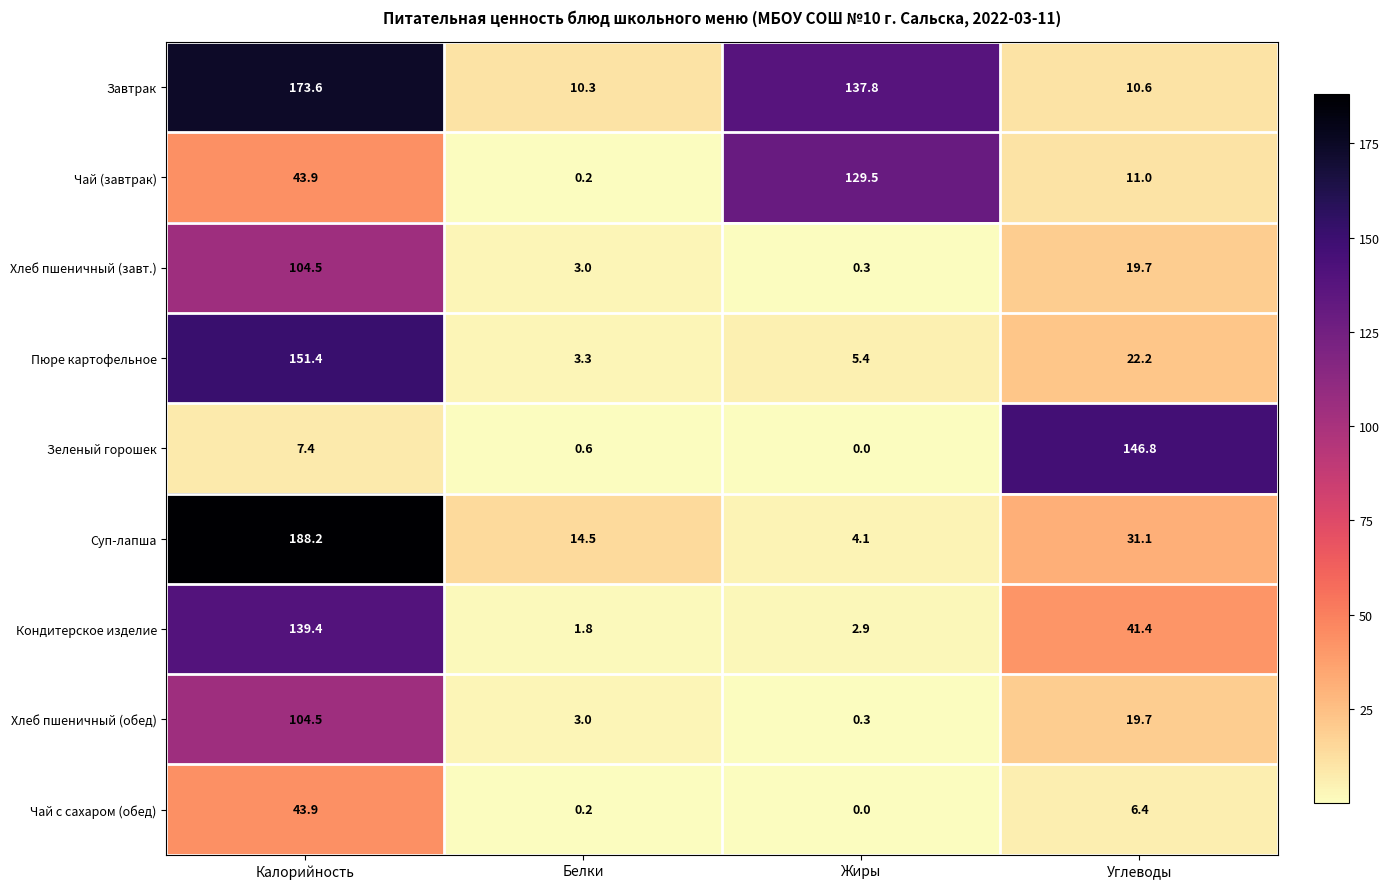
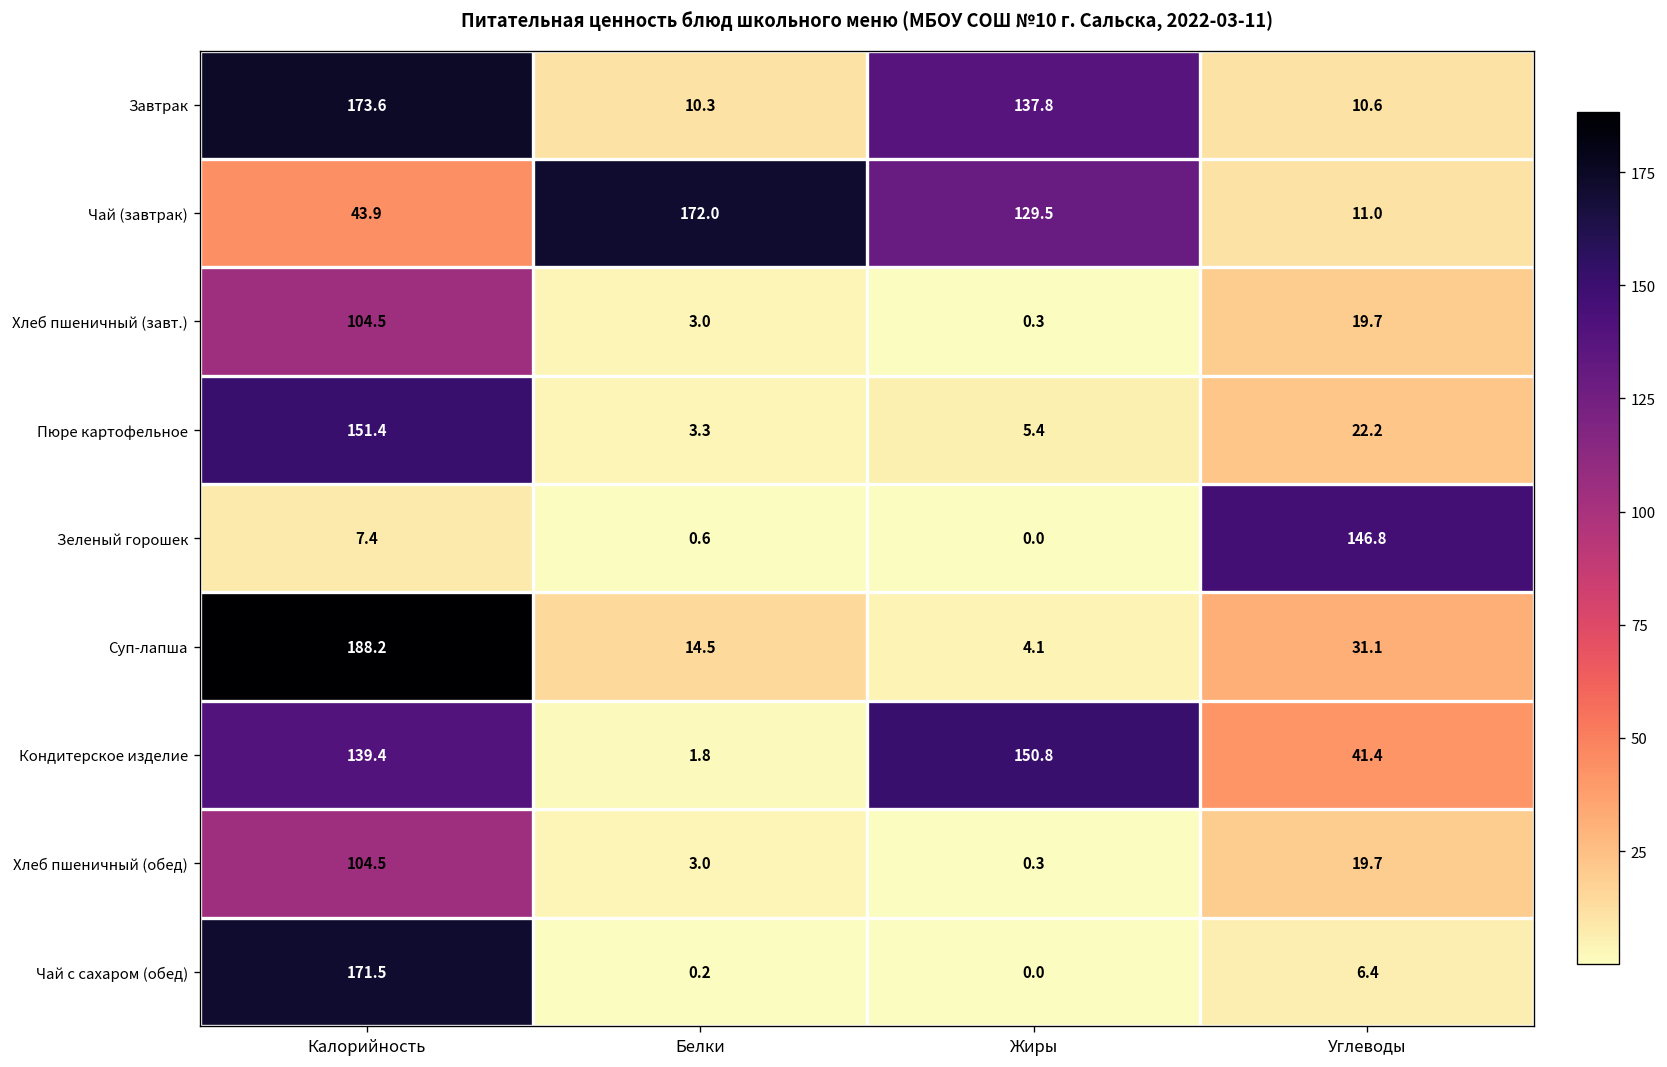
  {
    "Завтрак": {
      "Калорийность": 173.6,
      "Белки": 10.3,
      "Жиры": 137.8,
      "Углеводы": 10.6
    },
    "Чай (завтрак)": {
      "Калорийность": 43.9,
-     "Белки": 0.2,
+     "Белки": 172.0,
      "Жиры": 129.5,
      "Углеводы": 11.0
    },
    "Хлеб пшеничный (завт.)": {
      "Калорийность": 104.5,
      "Белки": 3.0,
      "Жиры": 0.3,
      "Углеводы": 19.7
    },
    "Пюре картофельное": {
      "Калорийность": 151.4,
      "Белки": 3.3,
      "Жиры": 5.4,
      "Углеводы": 22.2
    },
    "Зеленый горошек": {
      "Калорийность": 7.4,
      "Белки": 0.6,
      "Жиры": 0.0,
      "Углеводы": 146.8
    },
    "Суп-лапша": {
      "Калорийность": 188.2,
      "Белки": 14.5,
      "Жиры": 4.1,
      "Углеводы": 31.1
    },
    "Кондитерское изделие": {
      "Калорийность": 139.4,
      "Белки": 1.8,
-     "Жиры": 2.9,
+     "Жиры": 150.8,
      "Углеводы": 41.4
    },
    "Хлеб пшеничный (обед)": {
      "Калорийность": 104.5,
      "Белки": 3.0,
      "Жиры": 0.3,
      "Углеводы": 19.7
    },
    "Чай с сахаром (обед)": {
-     "Калорийность": 43.9,
+     "Калорийность": 171.5,
      "Белки": 0.2,
      "Жиры": 0.0,
      "Углеводы": 6.4
    }
  }
